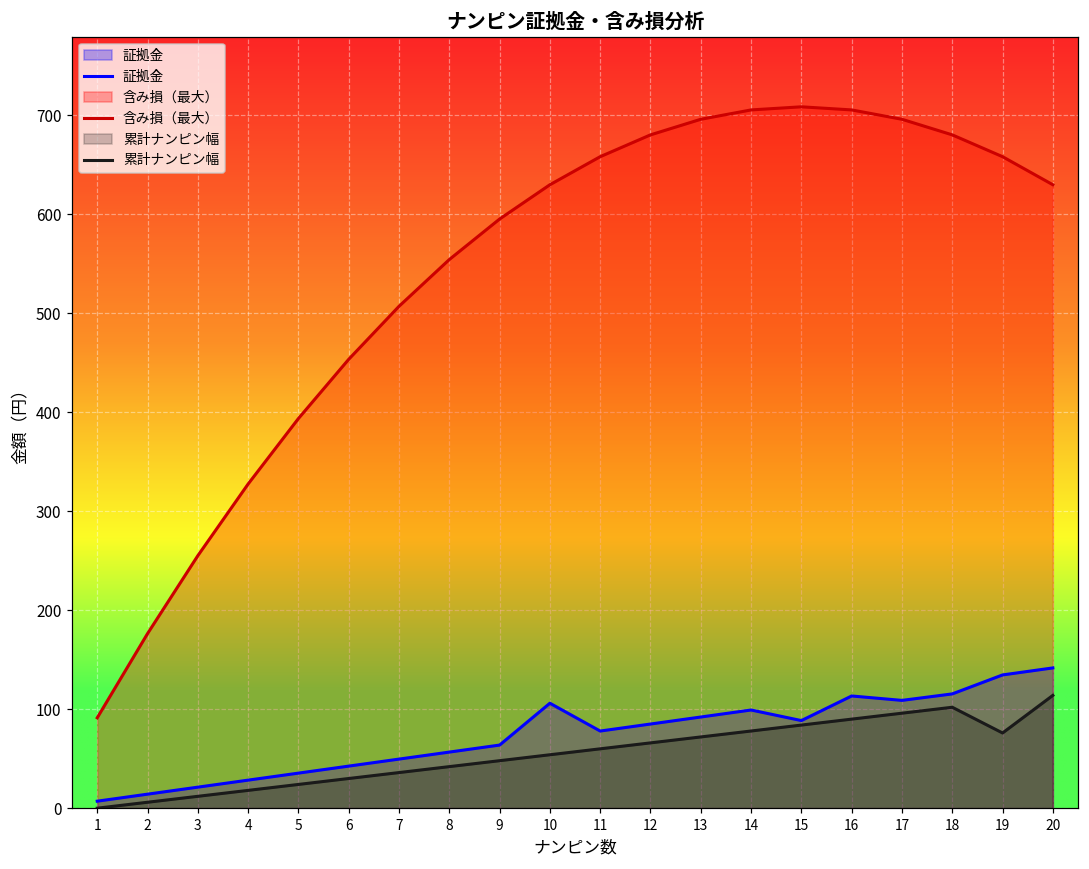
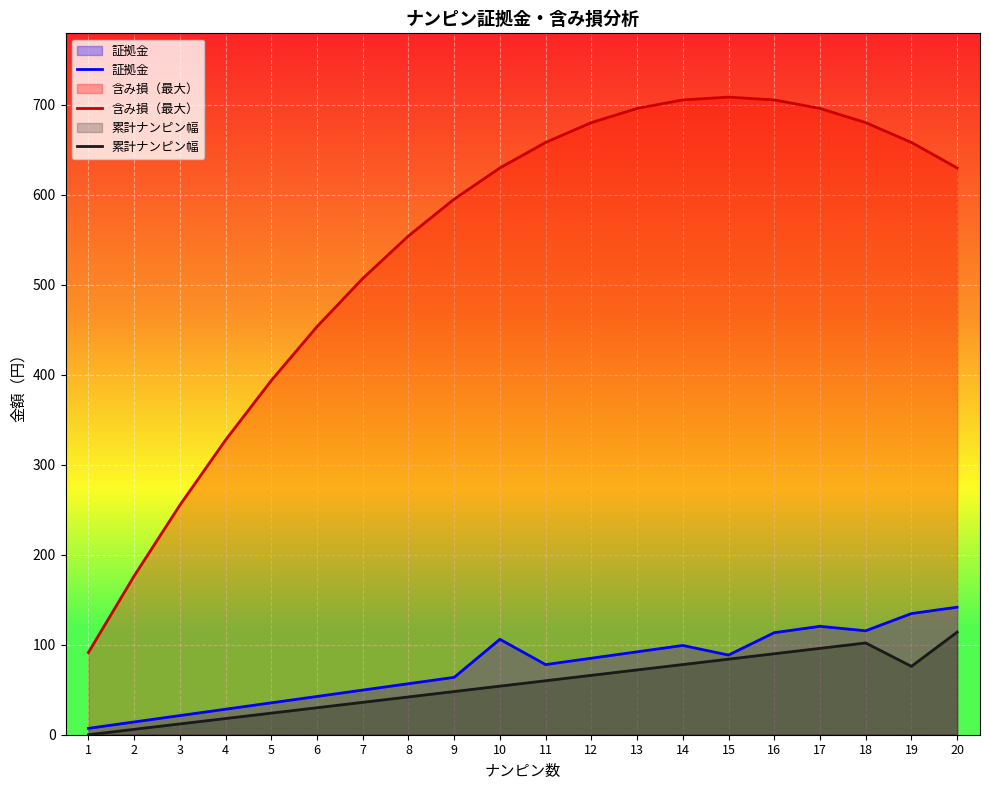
  {
    "証拠金": {
      "1": 10,
      "2": 10,
      "3": 20,
      "4": 30,
      "5": 40,
      "6": 40,
      "7": 50,
      "8": 60,
      "9": 60,
      "10": 110,
      "11": 80,
      "12": 90,
      "13": 90,
      "14": 100,
      "15": 90,
      "16": 110,
-     "17": 110,
+     "17": 120,
      "18": 120,
      "19": 130,
      "20": 140
    }
  }
